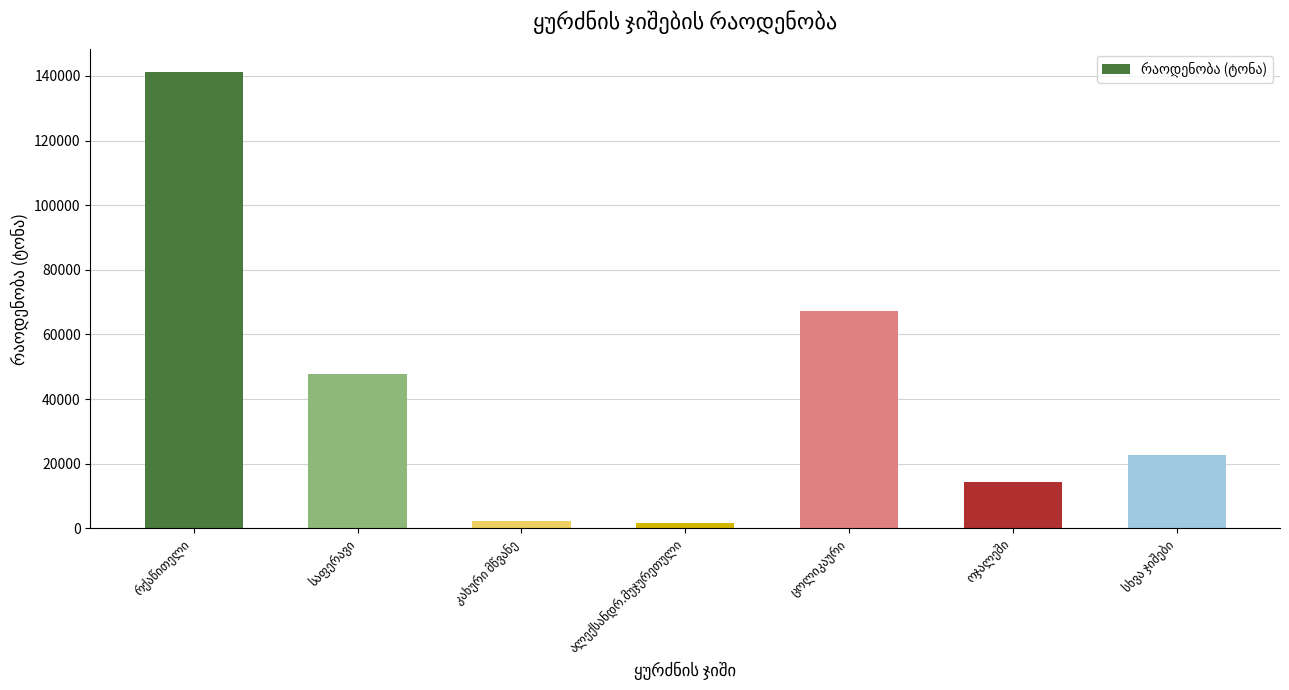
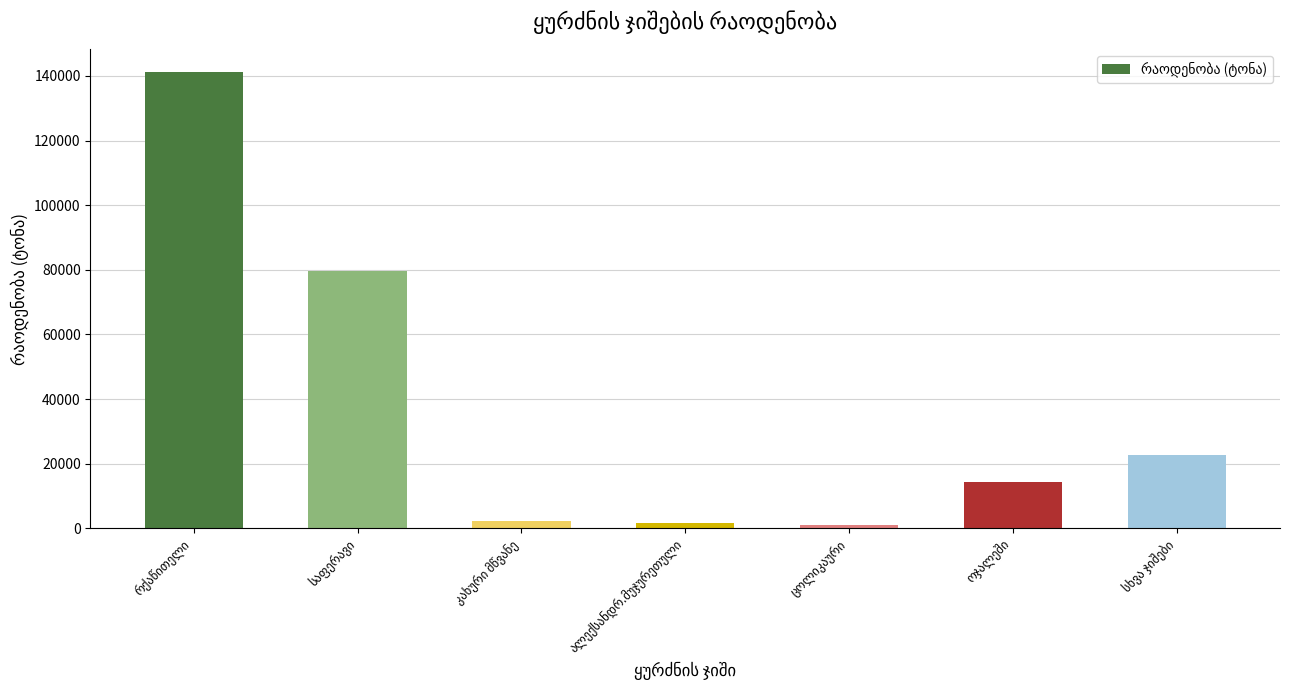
  {
    "რქაწითელი": 141000,
-   "საფერავი": 48000,
+   "საფერავი": 80000,
    "კახური მწვანე": 2000,
    "ალექსანდრ.მუჯურეთული": 2000,
-   "ცოლიკაური": 67000,
+   "ცოლიკაური": 1000,
    "ოჯალეში": 14000,
    "სხვა ჯიშები": 23000
  }
